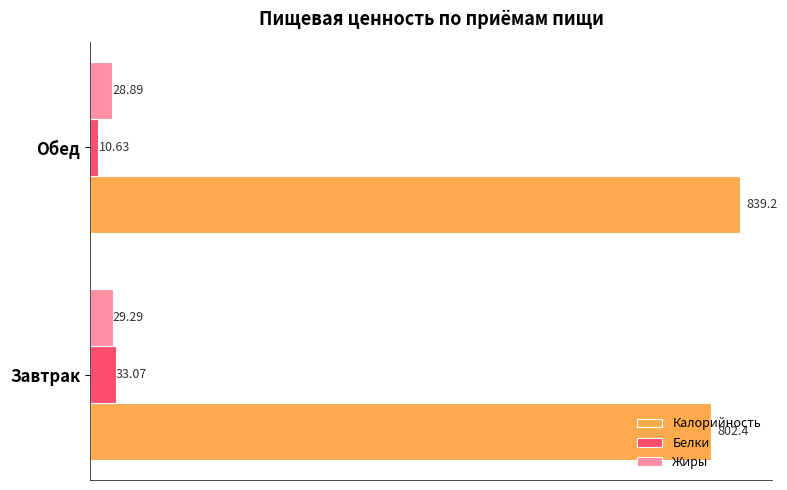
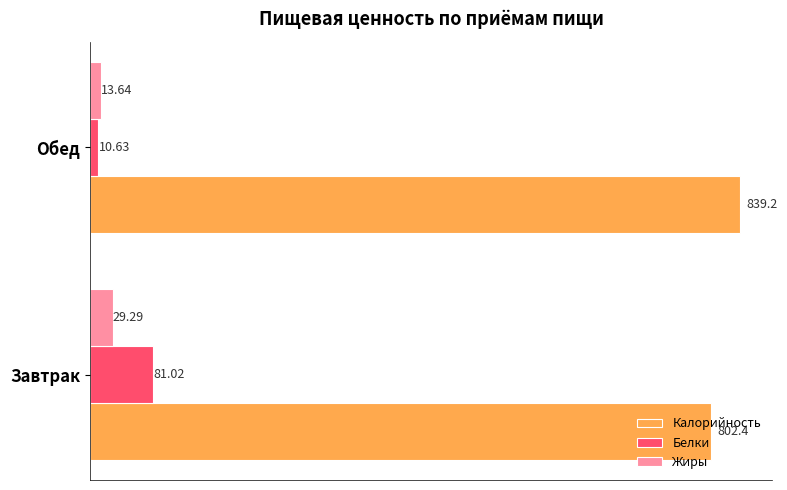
  {
    "Калорийность": {
      "Обед": 839.2,
      "Завтрак": 802.4
    },
    "Белки": {
      "Обед": 10.63,
-     "Завтрак": 33.07
+     "Завтрак": 81.02
    },
    "Жиры": {
-     "Обед": 28.89,
+     "Обед": 13.64,
      "Завтрак": 29.29
    }
  }
